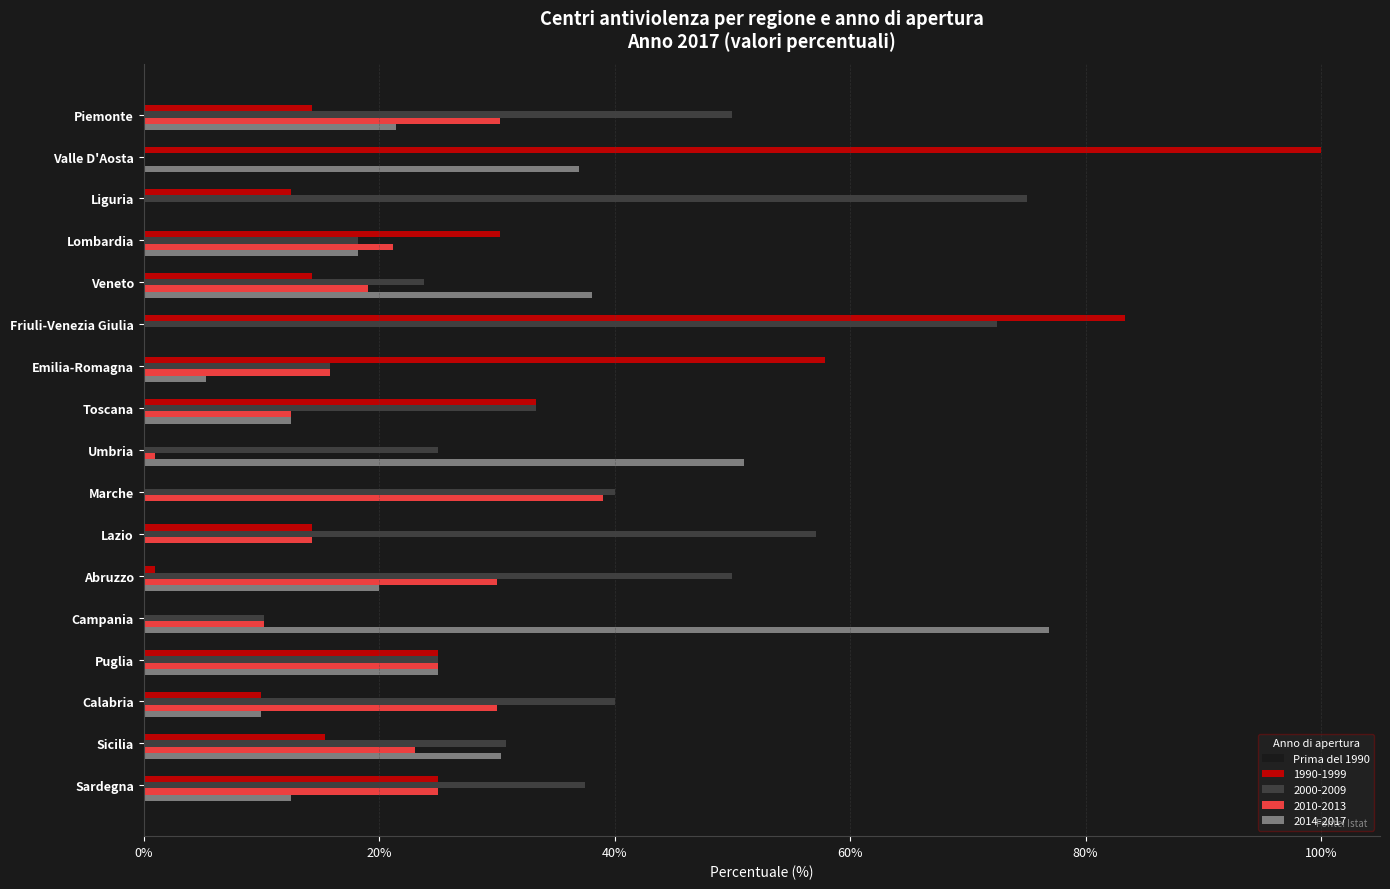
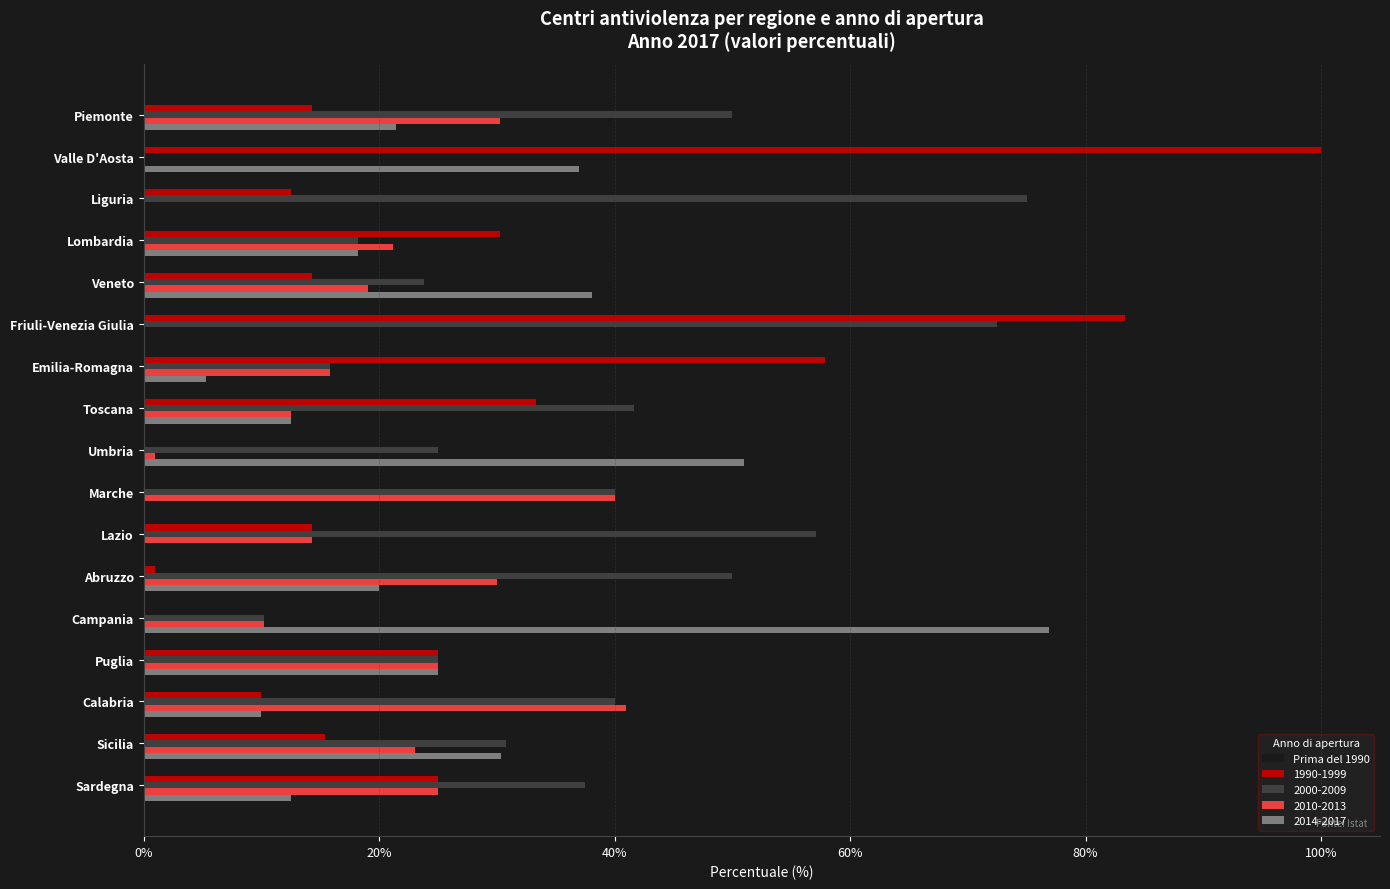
  {
    "Prima del 1990": {
      "Piemonte": "7.1%",
      "Valle D'Aosta": "0.0%",
      "Liguria": "12.5%",
      "Lombardia": "12.1%",
      "Veneto": "4.8%",
      "Friuli-Venezia Giulia": "0.0%",
      "Emilia-Romagna": "5.3%",
      "Toscana": "0.0%",
      "Umbria": "25.0%",
      "Marche": "20.0%",
      "Lazio": "14.3%",
      "Abruzzo": "0.0%",
      "Campania": "2.6%",
      "Puglia": "0.0%",
      "Calabria": "18.0%",
      "Sicilia": "7.7%",
      "Sardegna": "0.0%"
    },
    "1990-1999": {
      "Piemonte": "14.3%",
      "Valle D'Aosta": "100.0%",
      "Liguria": "12.5%",
      "Lombardia": "30.3%",
      "Veneto": "14.3%",
      "Friuli-Venezia Giulia": "83.3%",
      "Emilia-Romagna": "57.9%",
      "Toscana": "33.3%",
      "Umbria": "0.0%",
      "Marche": "0.0%",
      "Lazio": "14.3%",
      "Abruzzo": "1.0%",
      "Campania": "0.0%",
      "Puglia": "25.0%",
      "Calabria": "10.0%",
      "Sicilia": "15.4%",
      "Sardegna": "25.0%"
    },
    "2000-2009": {
      "Piemonte": "50.0%",
      "Valle D'Aosta": "0.0%",
      "Liguria": "75.0%",
      "Lombardia": "18.2%",
      "Veneto": "23.8%",
      "Friuli-Venezia Giulia": "72.5%",
      "Emilia-Romagna": "15.8%",
-     "Toscana": "33.3%",
+     "Toscana": "41.7%",
      "Umbria": "25.0%",
      "Marche": "40.0%",
      "Lazio": "57.1%",
      "Abruzzo": "50.0%",
      "Campania": "10.3%",
      "Puglia": "25.0%",
      "Calabria": "40.0%",
      "Sicilia": "30.8%",
      "Sardegna": "37.5%"
    },
    "2010-2013": {
      "Piemonte": "30.3%",
      "Valle D'Aosta": "0%",
      "Liguria": "0%",
      "Lombardia": "21%",
      "Veneto": "19%",
      "Friuli-Venezia Giulia": "0%",
      "Emilia-Romagna": "16%",
      "Toscana": "12.5%",
      "Umbria": "1%",
-     "Marche": "39%",
+     "Marche": "40%",
      "Lazio": "14.3%",
      "Abruzzo": "30%",
      "Campania": "10.3%",
      "Puglia": "25%",
-     "Calabria": "30%",
+     "Calabria": "41%",
      "Sicilia": "23%",
      "Sardegna": "25%"
    },
    "2014-2017": {
      "Piemonte": "21.4%",
      "Valle D'Aosta": "37.0%",
      "Liguria": "0.0%",
      "Lombardia": "18.2%",
      "Veneto": "38.1%",
      "Friuli-Venezia Giulia": "0.0%",
      "Emilia-Romagna": "5.3%",
      "Toscana": "12.5%",
      "Umbria": "51.0%",
      "Marche": "0.0%",
      "Lazio": "0.0%",
      "Abruzzo": "20.0%",
      "Campania": "76.9%",
      "Puglia": "25.0%",
      "Calabria": "10.0%",
      "Sicilia": "30.3%",
      "Sardegna": "12.5%"
    }
  }
